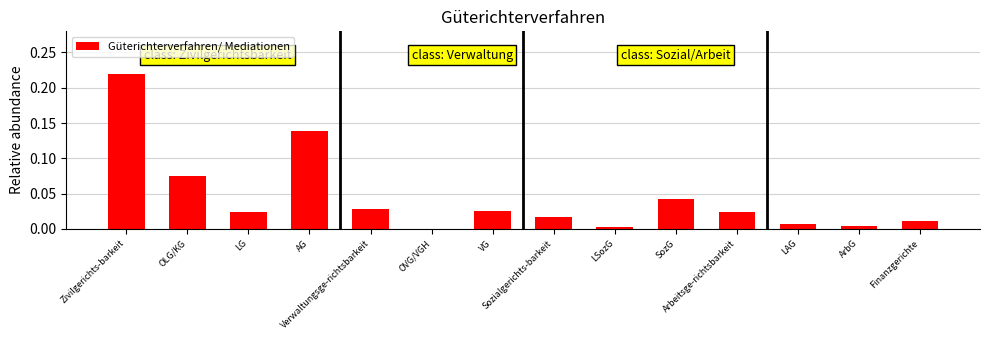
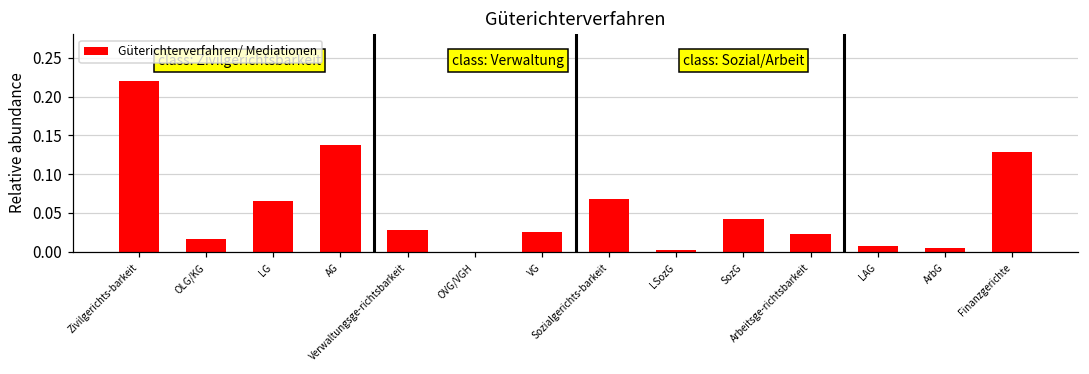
  {
    "Zivilgerichts-barkeit": 0.22,
-   "OLG/KG": 0.07,
-   "LG": 0.02,
+   "OLG/KG": 0.02,
+   "LG": 0.07,
    "AG": 0.14,
    "Verwaltungsge-richtsbarkeit": 0.03,
    "OVG/VGH": 0.00,
    "VG": 0.03,
-   "Sozialgerichts-barkeit": 0.02,
+   "Sozialgerichts-barkeit": 0.07,
    "SozG": 0.04,
    "Arbeitsge-richtsbarkeit": 0.02,
    "LAG": 0.01,
    "ArbG": 0.00,
-   "Finanzgerichte": 0.01
+   "Finanzgerichte": 0.13
  }
